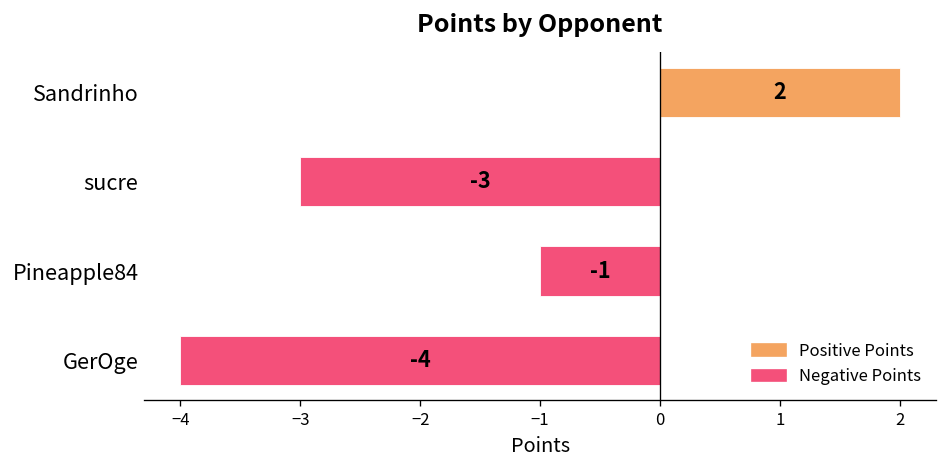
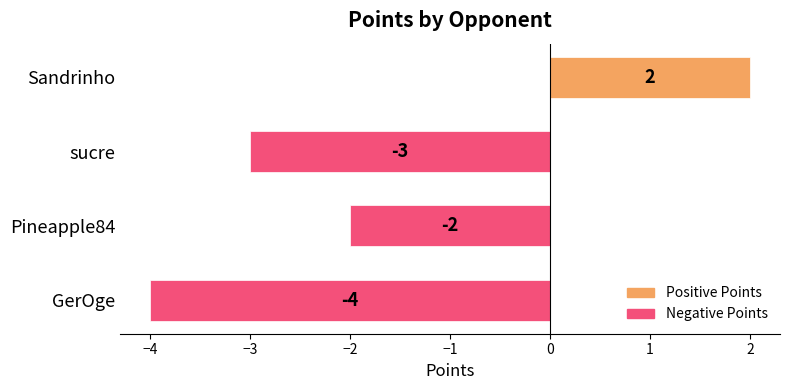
  {
    "Sandrinho": 2,
    "sucre": -3,
-   "Pineapple84": -1,
+   "Pineapple84": -2,
    "GerOge": -4
  }
